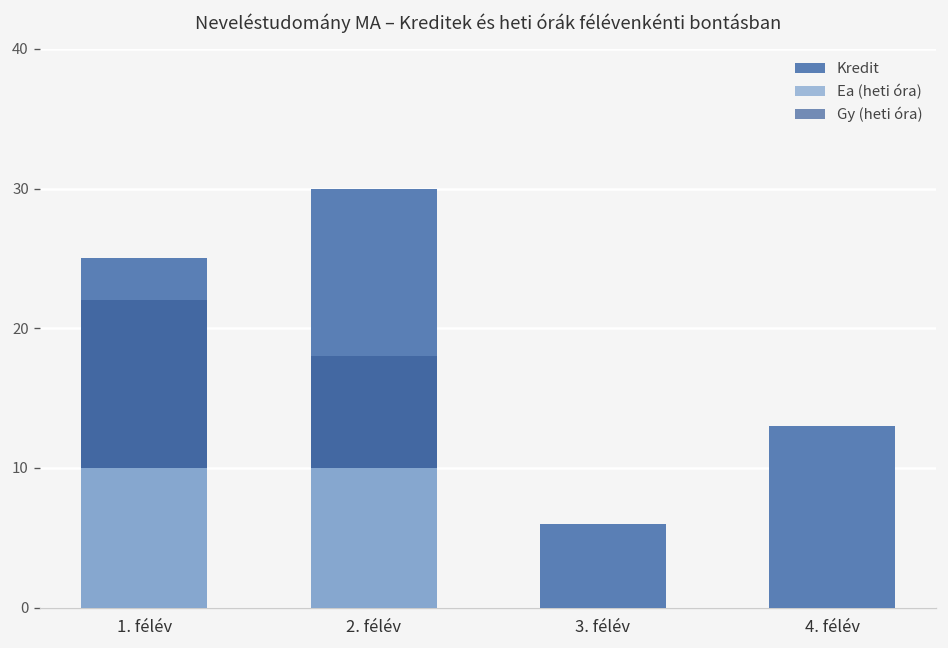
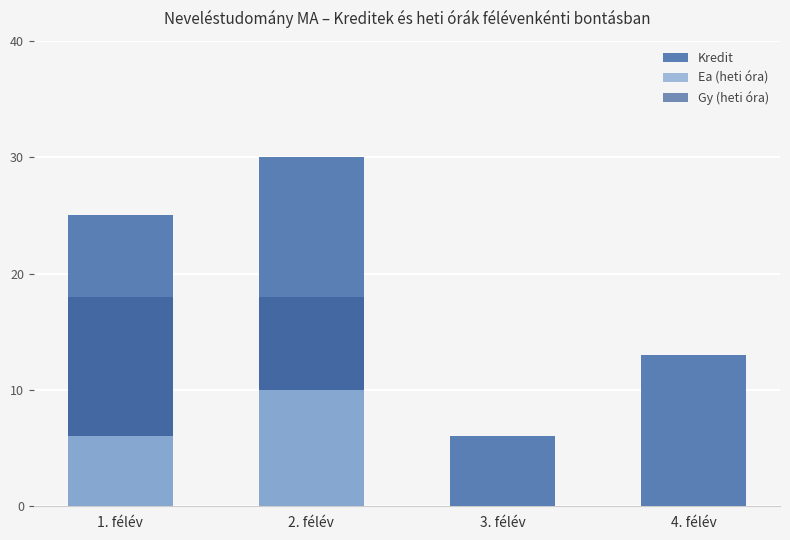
  {
    "Ea (heti óra)": {
-     "1. félév": 10,
+     "1. félév": 6,
      "3. félév": 0,
      "4. félév": 0
    }
  }
